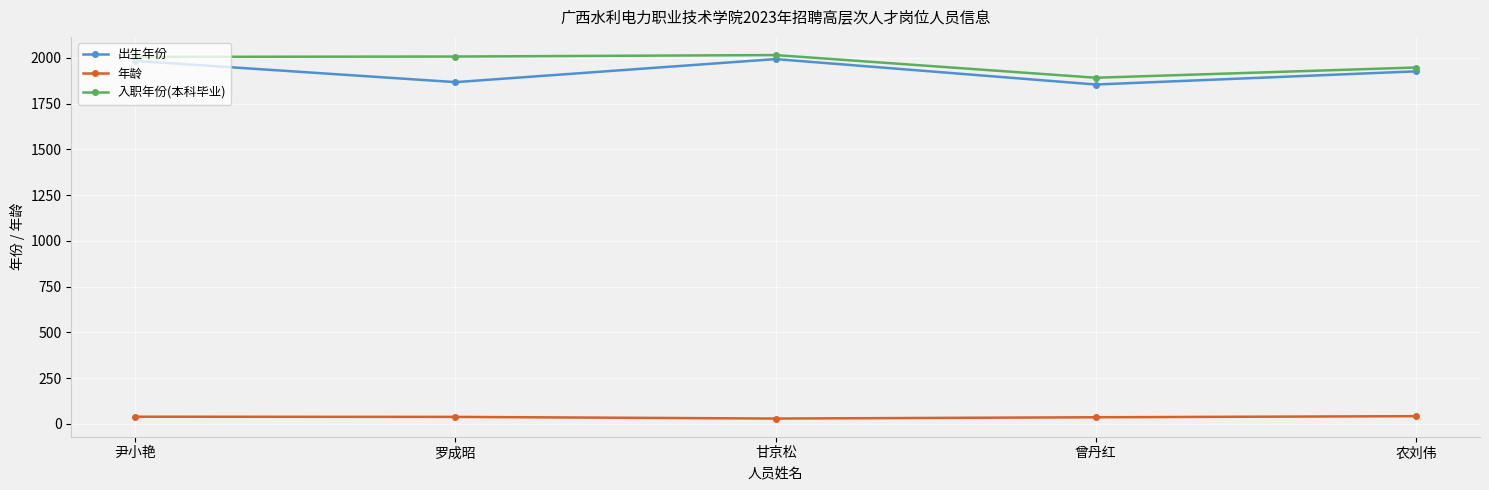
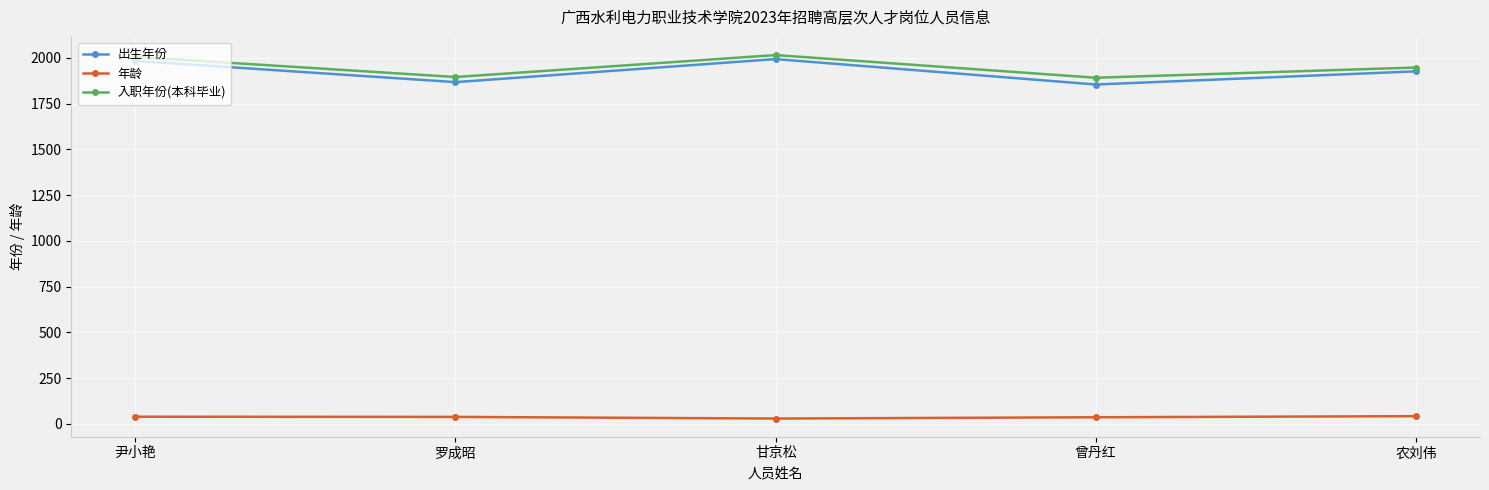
  {
    "出生年份": {
      "罗成昭": 1870,
      "甘京松": 1990,
      "曾丹红": 1860,
      "农刘伟": 1930
    },
    "年龄": {
      "尹小艳": 40,
      "罗成昭": 40,
      "甘京松": 30,
      "曾丹红": 40,
      "农刘伟": 40
    },
    "入职年份(本科毕业)": {
-     "罗成昭": 2010,
+     "罗成昭": 1900,
      "甘京松": 2020,
      "曾丹红": 1890,
      "农刘伟": 1950
    }
  }
